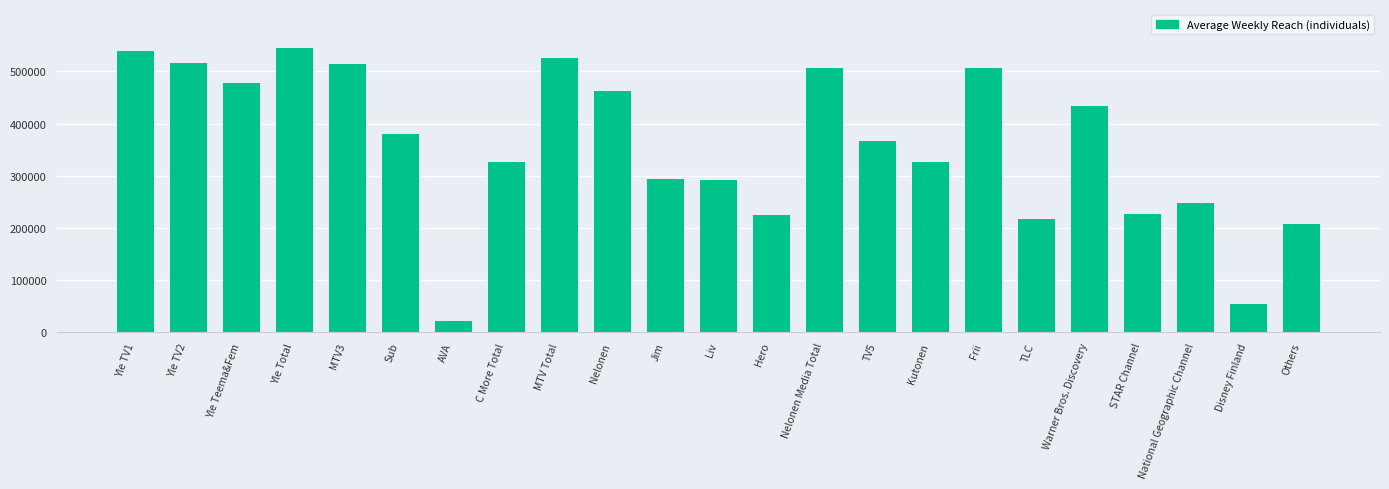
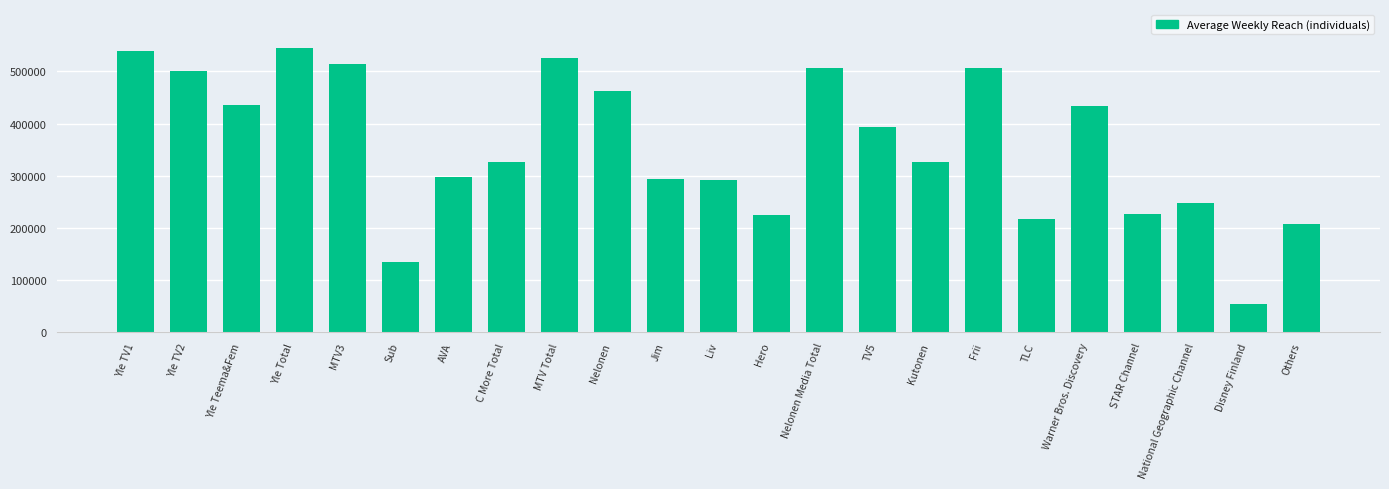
  {
    "Yle TV1": 540000,
-   "Yle TV2": 520000,
-   "Yle Teema&Fem": 480000,
+   "Yle TV2": 500000,
+   "Yle Teema&Fem": 440000,
    "Yle Total": 550000,
    "MTV3": 520000,
-   "Sub": 380000,
-   "AVA": 20000,
+   "Sub": 130000,
+   "AVA": 300000,
    "C More Total": 330000,
    "MTV Total": 530000,
    "Nelonen": 460000,
    "Jim": 290000,
    "Liv": 290000,
    "Hero": 230000,
    "Nelonen Media Total": 510000,
-   "TV5": 370000,
+   "TV5": 390000,
    "Kutonen": 330000,
    "Frii": 510000,
    "TLC": 220000,
    "Warner Bros. Discovery": 430000,
    "STAR Channel": 230000,
    "National Geographic Channel": 250000,
    "Disney Finland": 50000,
    "Others": 210000
  }
